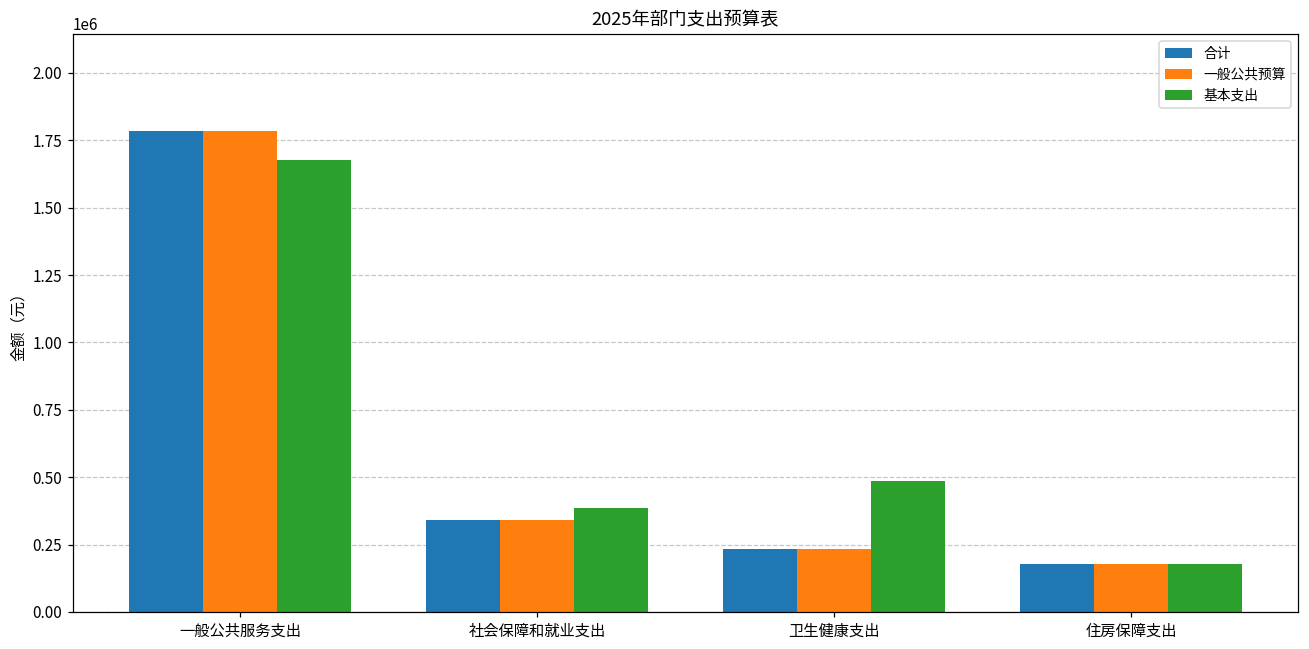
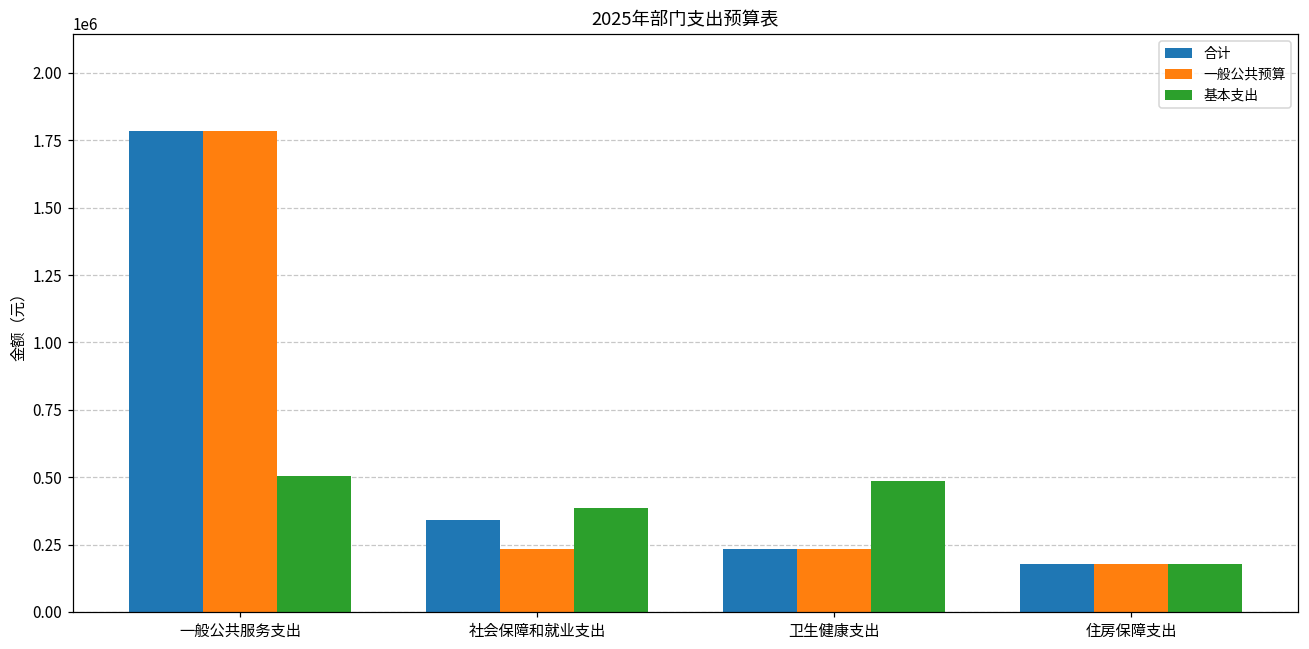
  {
    "合计": {
      "一般公共服务支出": 1790000,
      "社会保障和就业支出": 340000,
      "卫生健康支出": 230000,
      "住房保障支出": 180000
    },
    "一般公共预算": {
      "一般公共服务支出": 1790000,
-     "社会保障和就业支出": 340000,
+     "社会保障和就业支出": 240000,
      "卫生健康支出": 230000,
      "住房保障支出": 180000
    },
    "基本支出": {
-     "一般公共服务支出": 1680000,
+     "一般公共服务支出": 500000,
      "社会保障和就业支出": 390000,
      "卫生健康支出": 490000,
      "住房保障支出": 180000
    }
  }
